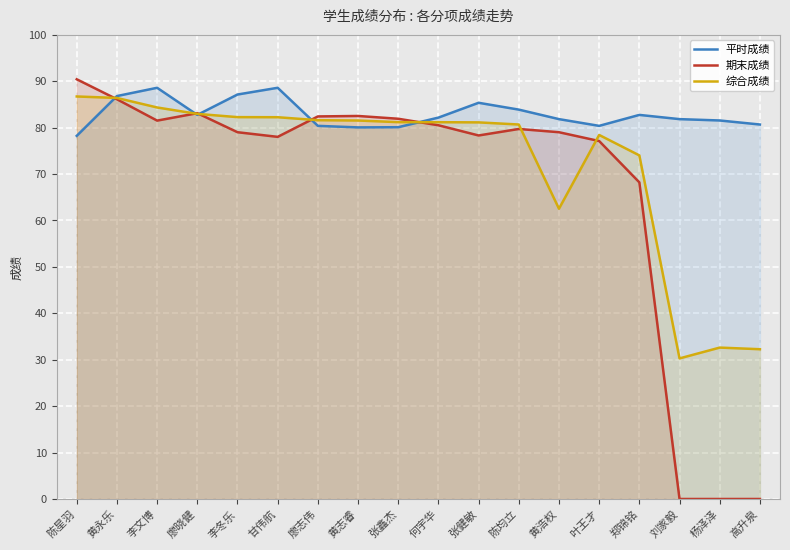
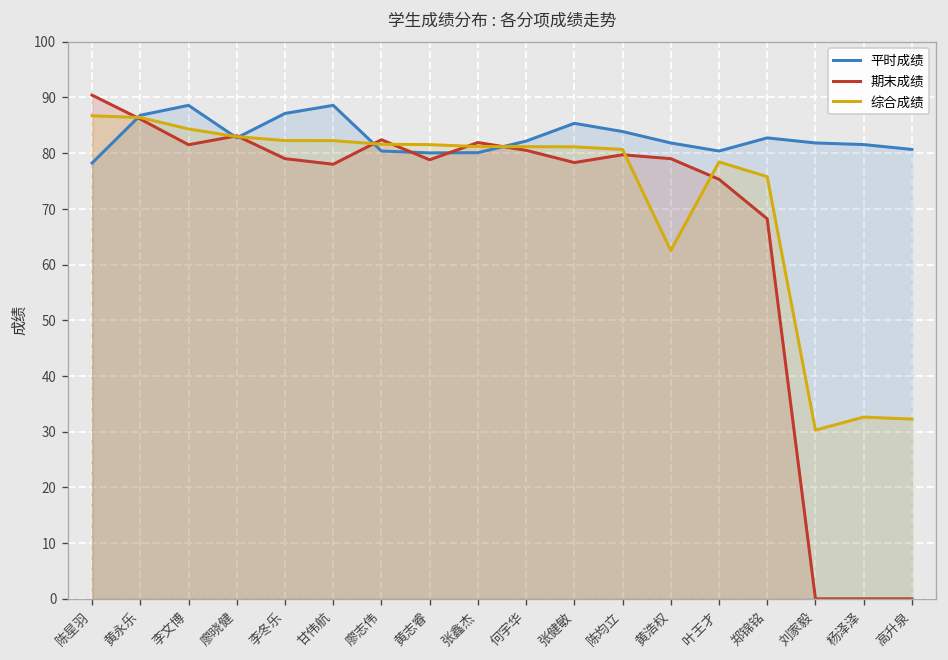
  {
    "平时成绩": {
      "陈星羽": 78,
      "李文博": 89,
      "李冬乐": 87,
      "甘伟航": 89,
      "廖志伟": 80,
      "黄志睿": 80,
      "张鑫杰": 80,
      "何宇华": 82,
      "张健敏": 85,
      "陈均立": 84,
      "黄浩权": 82,
      "叶王才": 80,
      "郑锦铭": 83,
      "刘家毅": 82,
      "杨泽泽": 82,
      "高升泉": 81
    },
    "期末成绩": {
      "陈星羽": 90,
      "李文博": 82,
      "李冬乐": 79,
      "甘伟航": 78,
      "廖志伟": 82,
-     "黄志睿": 83,
+     "黄志睿": 79,
      "张鑫杰": 82,
      "何宇华": 81,
      "张健敏": 78,
      "陈均立": 80,
      "黄浩权": 79,
-     "叶王才": 77,
+     "叶王才": 75,
      "郑锦铭": 68,
      "刘家毅": 0,
      "杨泽泽": 0,
      "高升泉": 0
    },
    "综合成绩": {
      "陈星羽": 87,
      "李文博": 84,
      "李冬乐": 82,
      "甘伟航": 82,
      "廖志伟": 82,
      "黄志睿": 82,
      "张鑫杰": 81,
      "何宇华": 81,
      "张健敏": 81,
      "陈均立": 81,
      "黄浩权": 63,
      "叶王才": 78,
-     "郑锦铭": 74,
+     "郑锦铭": 76,
      "刘家毅": 30,
      "杨泽泽": 33,
      "高升泉": 32
    }
  }
